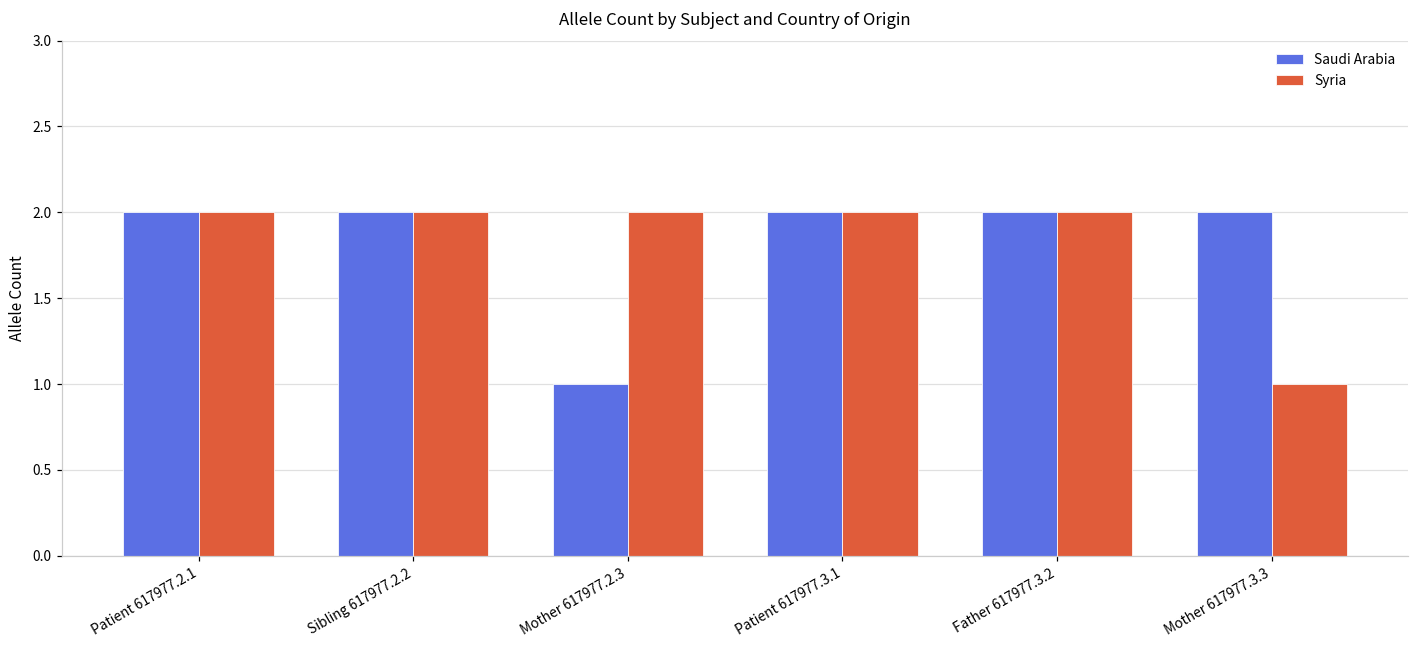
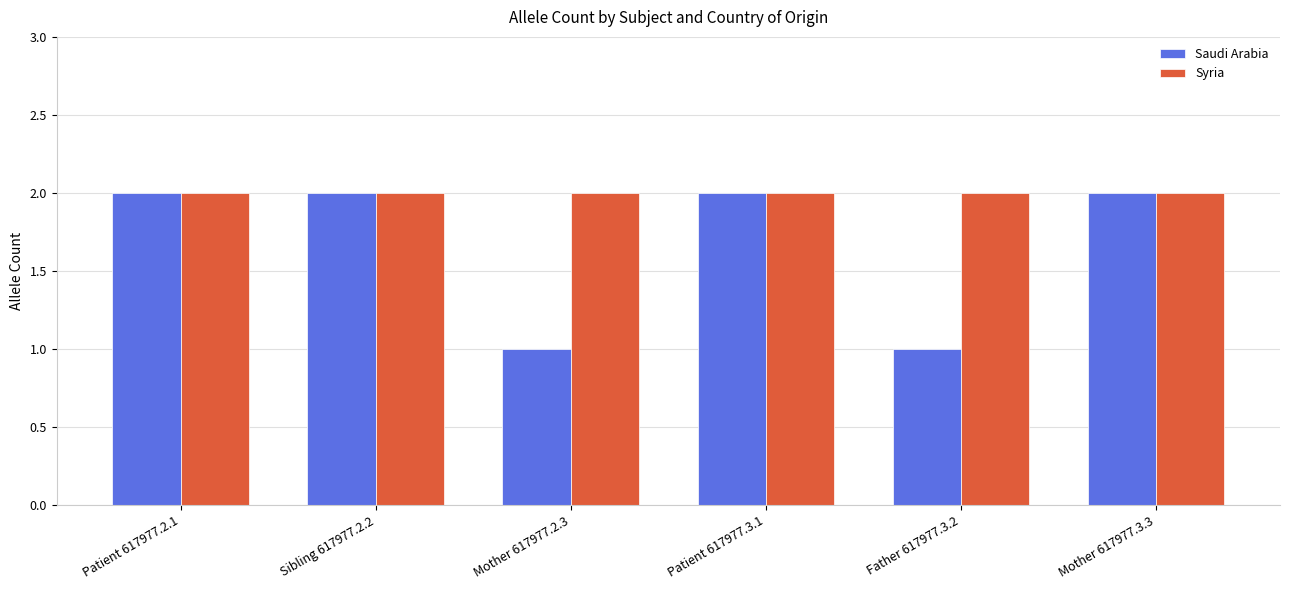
  {
    "Saudi Arabia": {
      "Patient 617977.2.1": 2,
      "Sibling 617977.2.2": 2,
      "Mother 617977.2.3": 1,
      "Patient 617977.3.1": 2,
-     "Father 617977.3.2": 2,
+     "Father 617977.3.2": 1,
      "Mother 617977.3.3": 2
    },
    "Syria": {
      "Patient 617977.2.1": 2,
      "Sibling 617977.2.2": 2,
      "Mother 617977.2.3": 2,
      "Patient 617977.3.1": 2,
      "Father 617977.3.2": 2,
-     "Mother 617977.3.3": 1
+     "Mother 617977.3.3": 2
    }
  }
